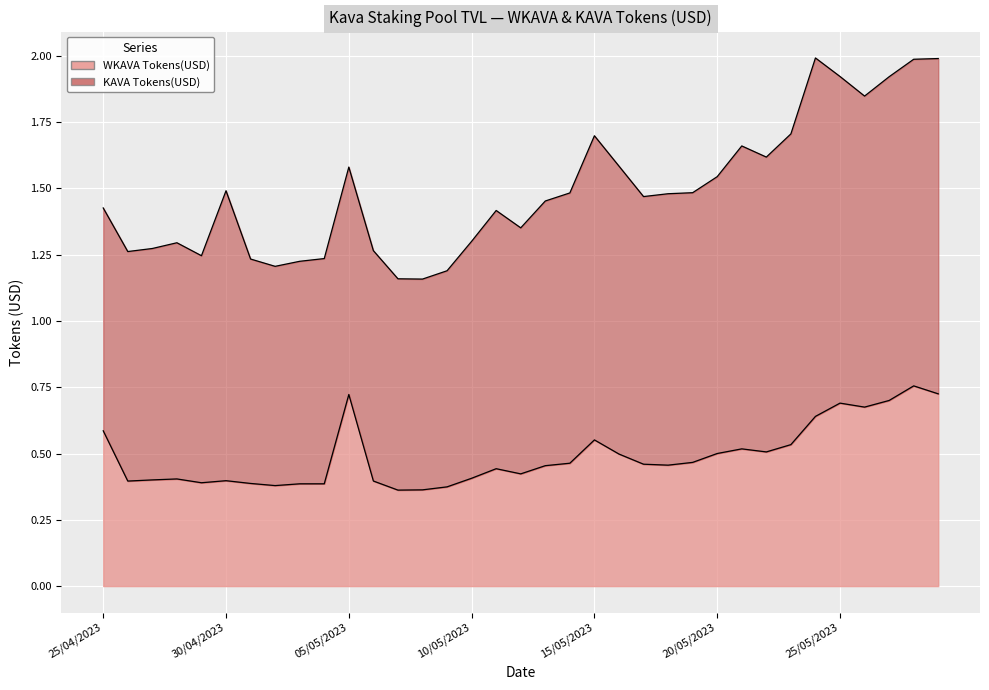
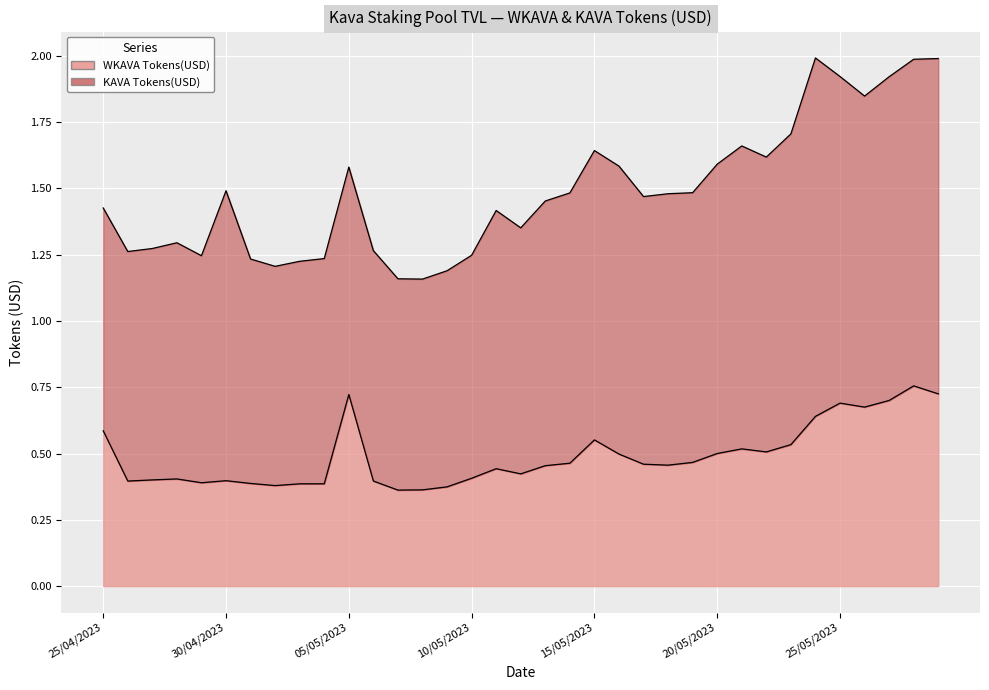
  {
    "WKAVA Tokens(USD)": {
      "25/04/2023": 0.59,
      "30/04/2023": 0.40,
      "05/05/2023": 0.72,
      "10/05/2023": 0.41,
      "15/05/2023": 0.55,
      "20/05/2023": 0.50,
      "25/05/2023": 0.69
    },
    "KAVA Tokens(USD)": {
      "25/04/2023": 0.84,
      "30/04/2023": 1.09,
      "05/05/2023": 0.86,
-     "10/05/2023": 0.89,
-     "15/05/2023": 1.15,
-     "20/05/2023": 1.04,
+     "10/05/2023": 0.84,
+     "15/05/2023": 1.09,
+     "20/05/2023": 1.09,
      "25/05/2023": 1.23
    }
  }
